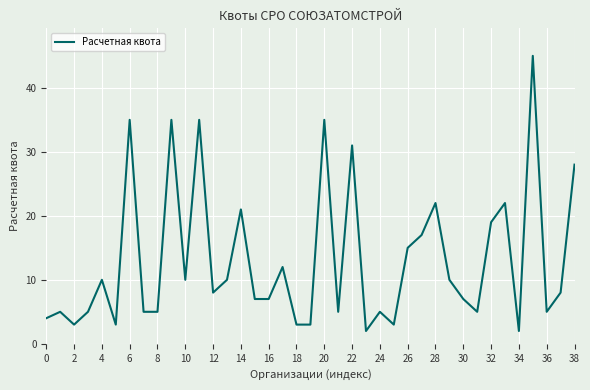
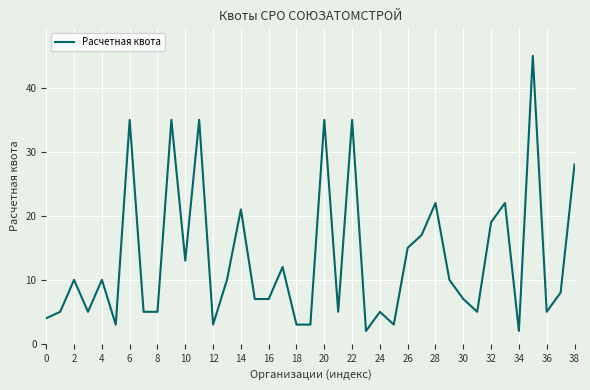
  {
    "0": 4,
-   "2": 3,
+   "2": 10,
    "4": 10,
    "6": 35,
    "8": 5,
-   "10": 10,
-   "12": 8,
+   "10": 13,
+   "12": 3,
    "14": 21,
    "16": 7,
    "18": 3,
    "20": 35,
-   "22": 31,
+   "22": 35,
    "24": 5,
    "26": 15,
    "28": 22,
    "30": 7,
    "32": 19,
    "34": 2,
    "36": 5,
    "38": 28
  }
